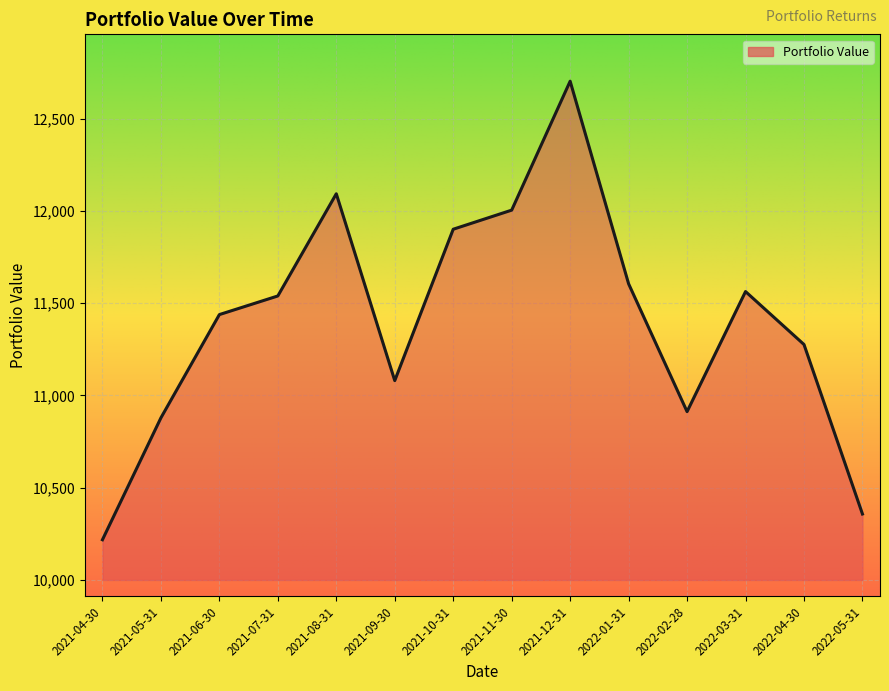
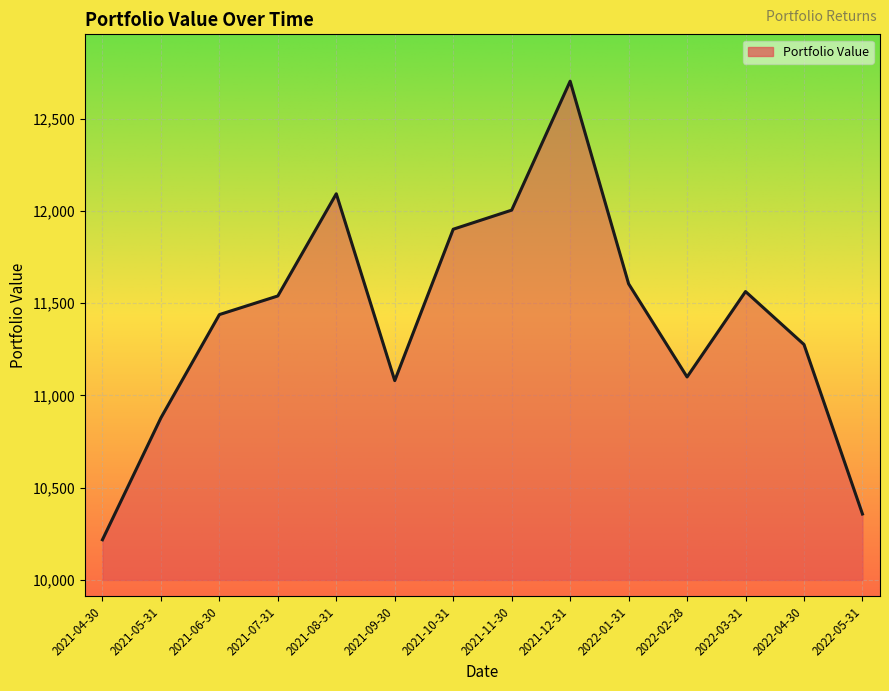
  {
    "2021-04-30": "10,220",
    "2021-05-31": "10,880",
    "2021-06-30": "11,440",
    "2021-07-31": "11,540",
    "2021-08-31": "12,090",
    "2021-09-30": "11,080",
    "2021-10-31": "11,900",
    "2021-11-30": "12,000",
    "2021-12-31": "12,700",
    "2022-01-31": "11,610",
-   "2022-02-28": "10,910",
+   "2022-02-28": "11,100",
    "2022-03-31": "11,560",
    "2022-04-30": "11,280",
    "2022-05-31": "10,360"
  }
